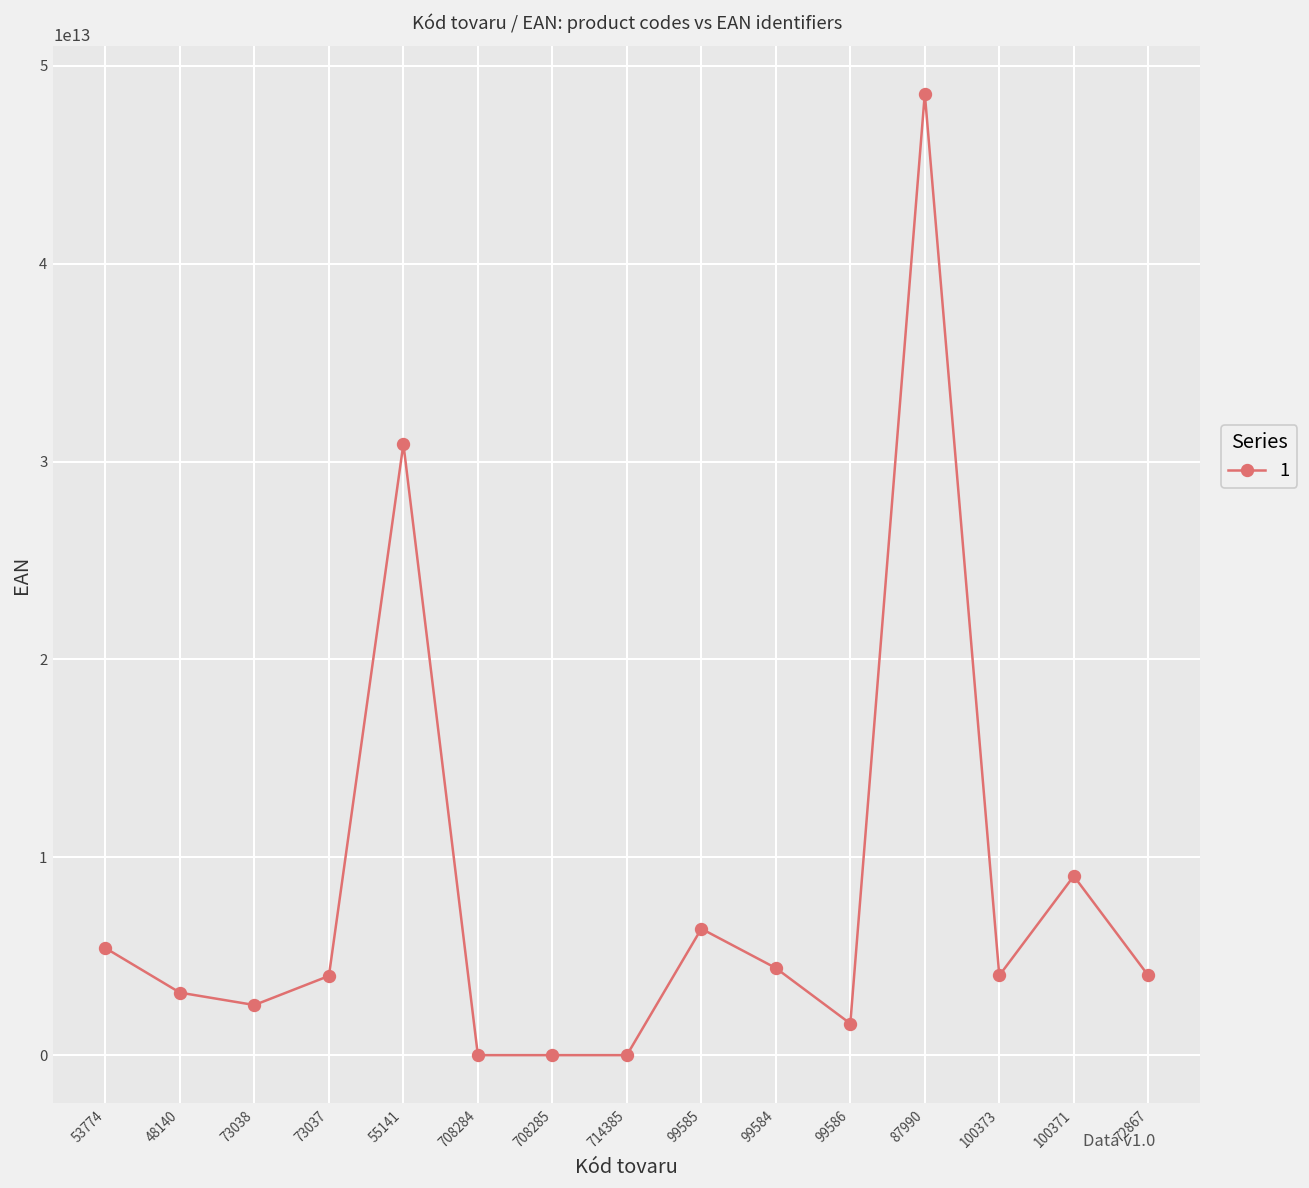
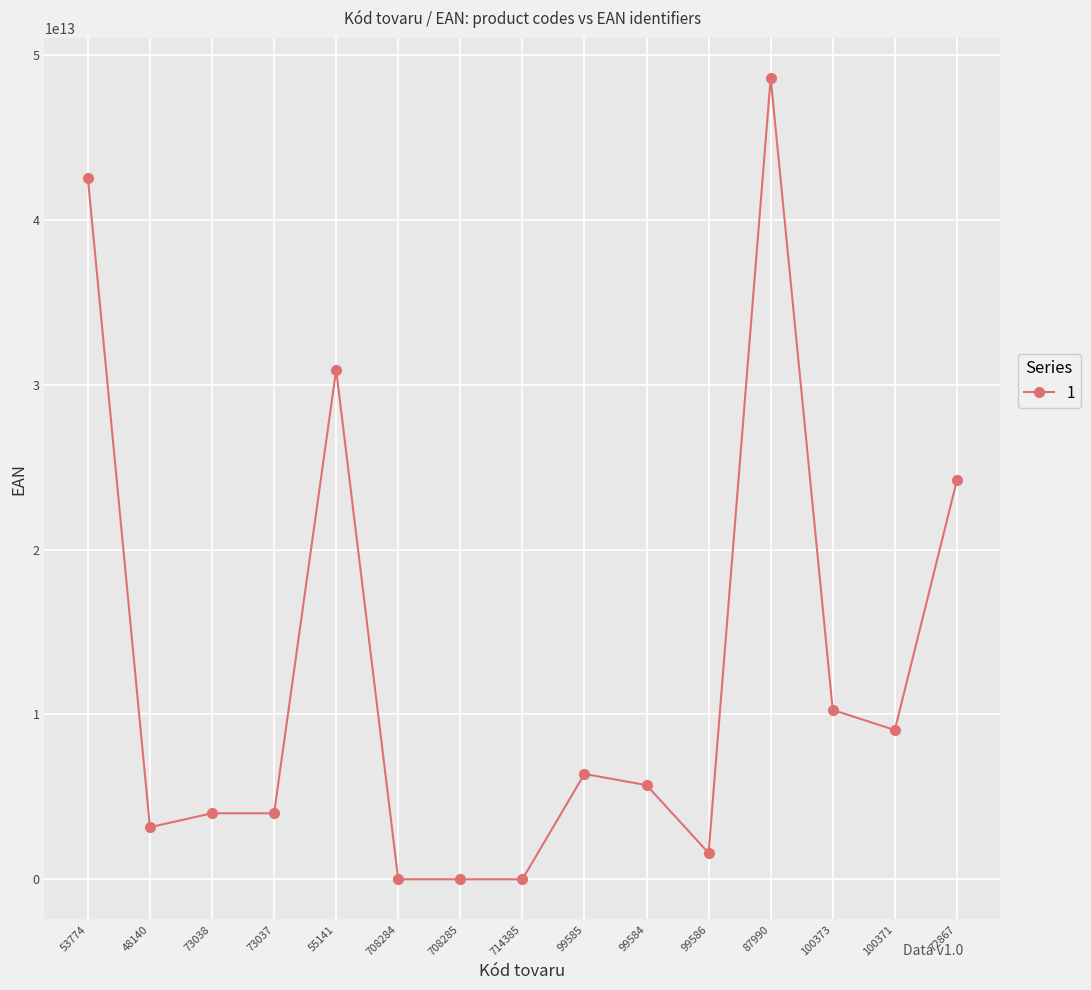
  {
-   "53774": 5400000000000,
+   "53774": 42500000000000,
    "48140": 3200000000000,
-   "73038": 2500000000000,
+   "73038": 4000000000000,
    "73037": 4000000000000,
    "55141": 30900000000000,
    "708284": 0,
    "708285": 0,
    "714385": 0,
    "99585": 6400000000000,
-   "99584": 4400000000000,
+   "99584": 5700000000000,
    "99586": 1600000000000,
    "87990": 48600000000000,
-   "100373": 4000000000000,
+   "100373": 10300000000000,
    "100371": 9100000000000,
-   "72867": 4000000000000
+   "72867": 24200000000000
  }
